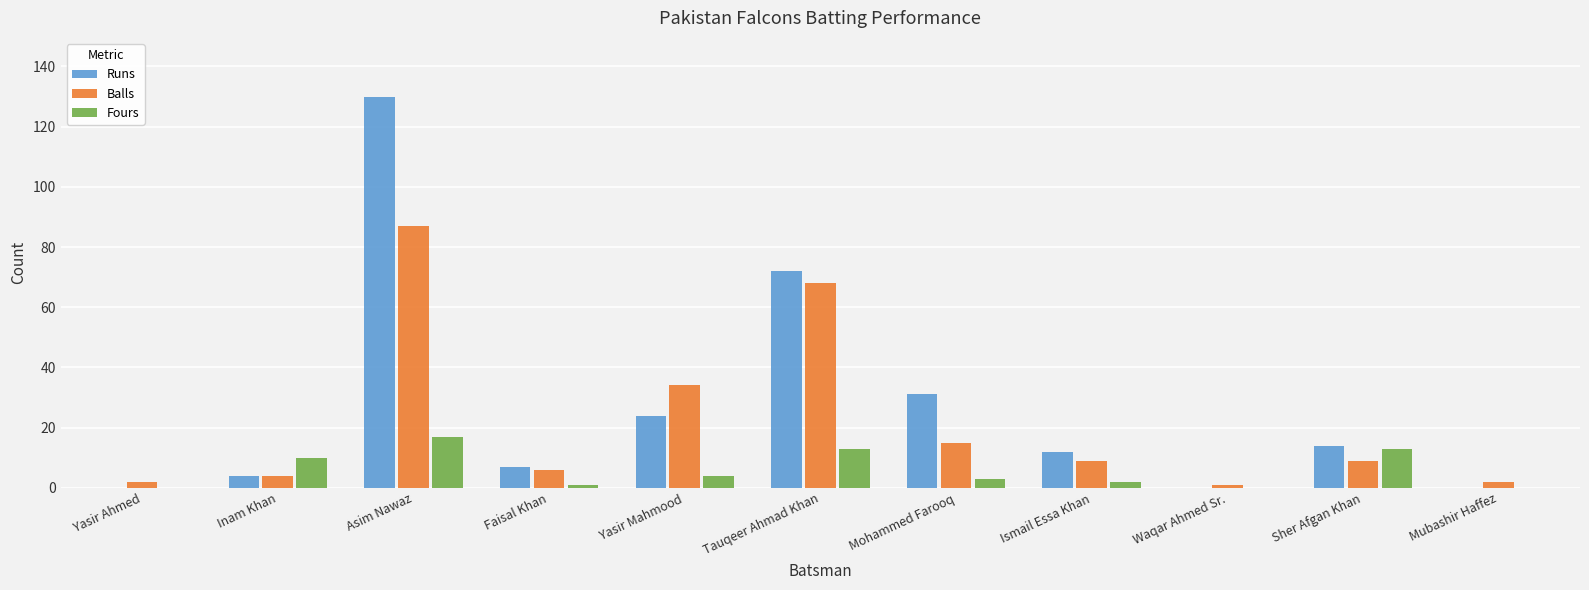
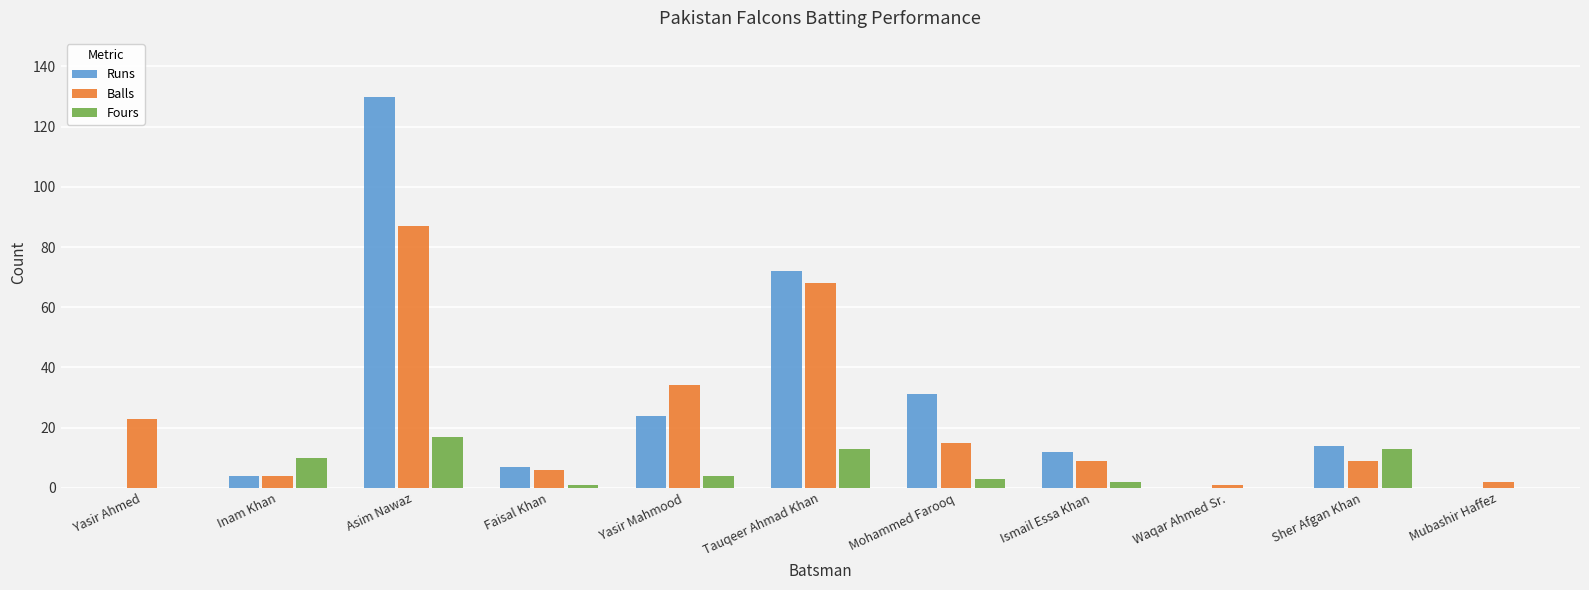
  {
    "Runs": {
      "Yasir Ahmed": 0,
      "Inam Khan": 4,
      "Asim Nawaz": 130,
      "Faisal Khan": 7,
      "Yasir Mahmood": 24,
      "Tauqeer Ahmad Khan": 72,
      "Mohammed Farooq": 31,
      "Ismail Essa Khan": 12,
      "Waqar Ahmed Sr.": 0,
      "Sher Afgan Khan": 14,
      "Mubashir Haffez": 0
    },
    "Balls": {
-     "Yasir Ahmed": 2,
+     "Yasir Ahmed": 23,
      "Inam Khan": 4,
      "Asim Nawaz": 87,
      "Faisal Khan": 6,
      "Yasir Mahmood": 34,
      "Tauqeer Ahmad Khan": 68,
      "Mohammed Farooq": 15,
      "Ismail Essa Khan": 9,
      "Waqar Ahmed Sr.": 1,
      "Sher Afgan Khan": 9,
      "Mubashir Haffez": 2
    },
    "Fours": {
      "Yasir Ahmed": 0,
      "Inam Khan": 10,
      "Asim Nawaz": 17,
      "Faisal Khan": 1,
      "Yasir Mahmood": 4,
      "Tauqeer Ahmad Khan": 13,
      "Mohammed Farooq": 3,
      "Ismail Essa Khan": 2,
      "Waqar Ahmed Sr.": 0,
      "Sher Afgan Khan": 13,
      "Mubashir Haffez": 0
    }
  }
